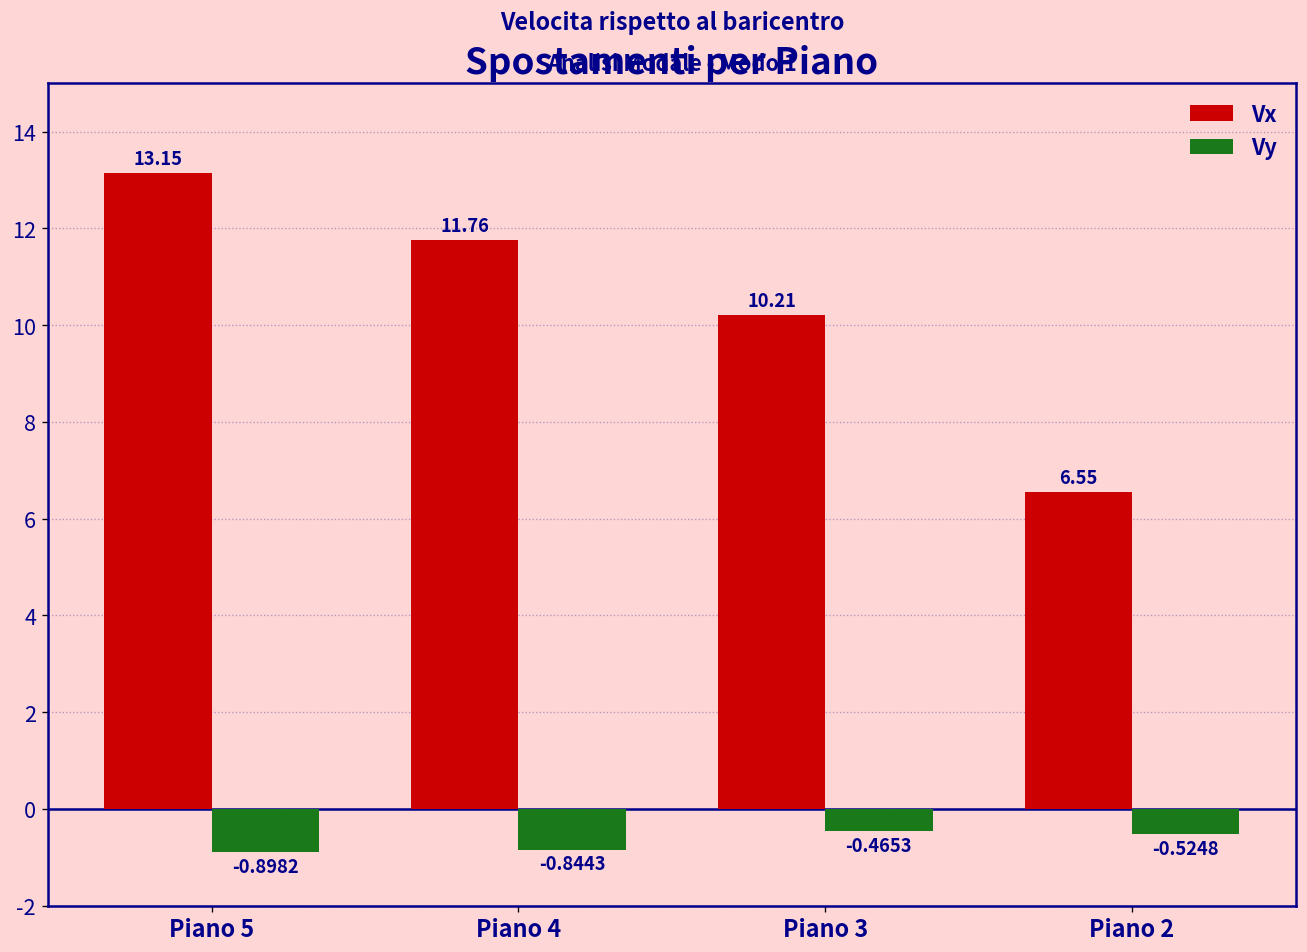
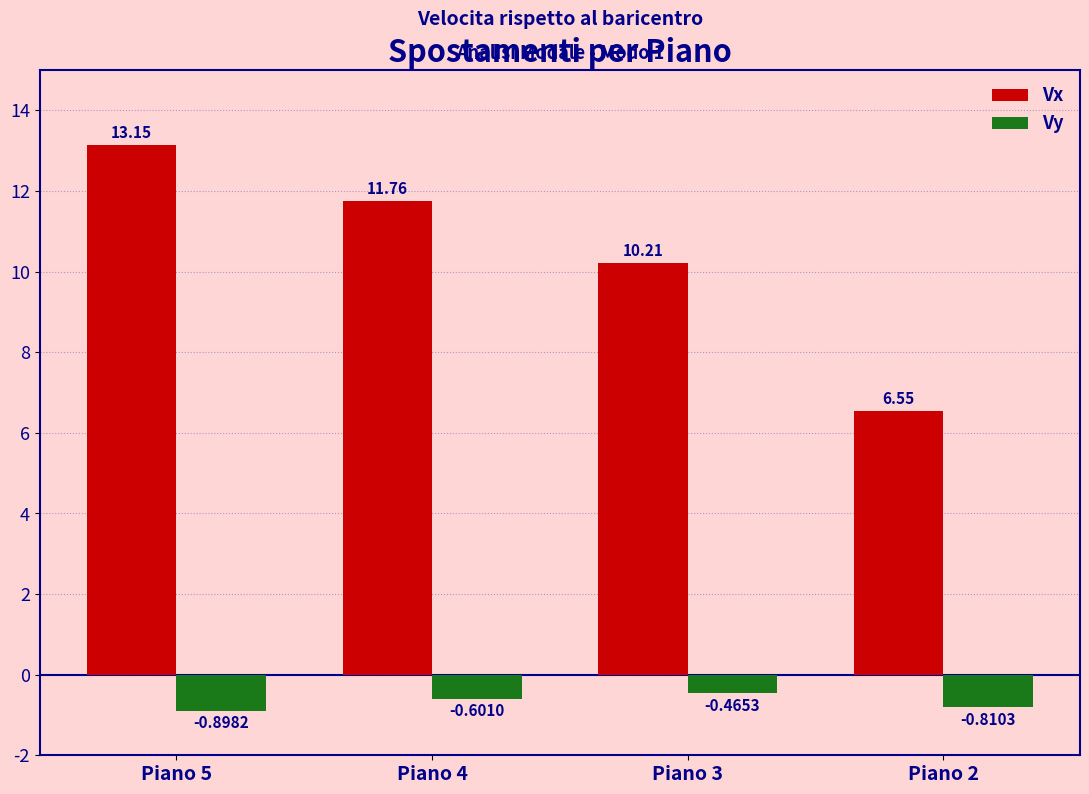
  {
    "Vx": {
      "Piano 5": 13.15,
      "Piano 4": 11.76,
      "Piano 3": 10.21,
      "Piano 2": 6.55
    },
    "Vy": {
      "Piano 5": -0.8982,
-     "Piano 4": -0.8443,
+     "Piano 4": -0.6010,
      "Piano 3": -0.4653,
-     "Piano 2": -0.5248
+     "Piano 2": -0.8103
    }
  }
